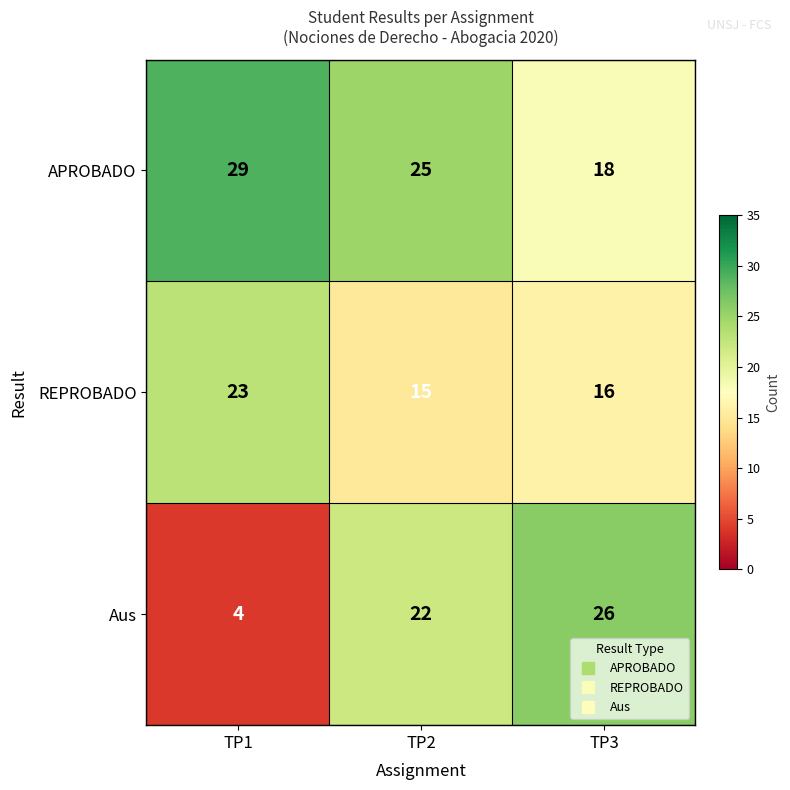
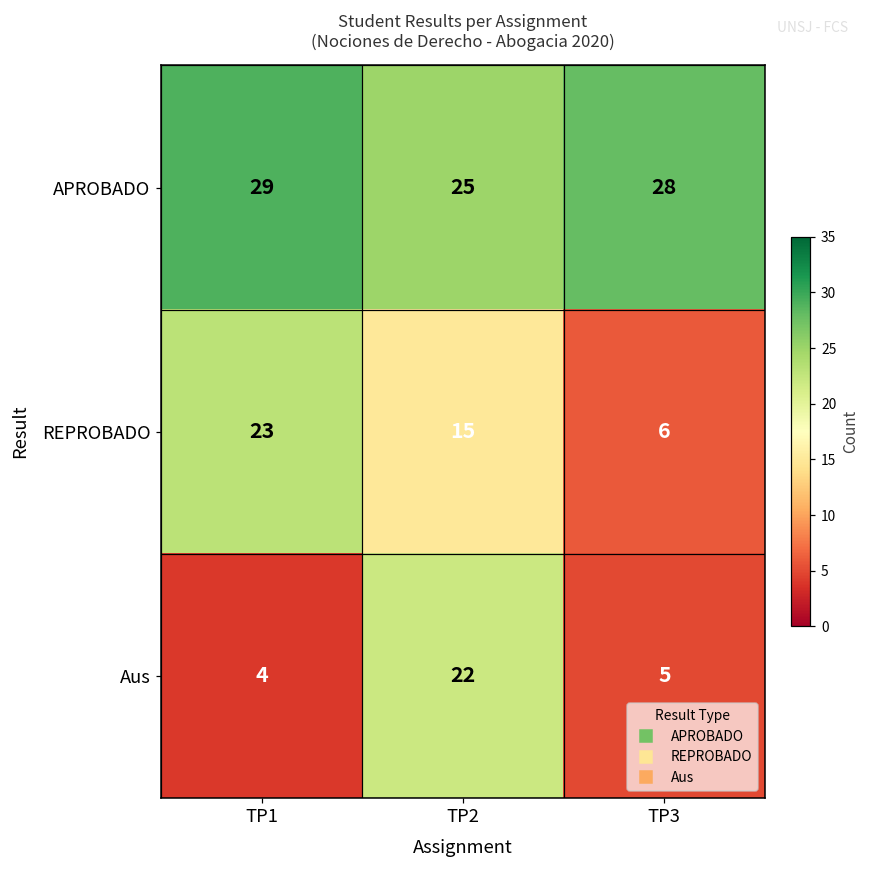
  {
    "APROBADO": {
      "TP1": 29,
      "TP2": 25,
-     "TP3": 18
+     "TP3": 28
    },
    "REPROBADO": {
      "TP1": 23,
      "TP2": 15,
-     "TP3": 16
+     "TP3": 6
    },
    "Aus": {
      "TP1": 4,
      "TP2": 22,
-     "TP3": 26
+     "TP3": 5
    }
  }
